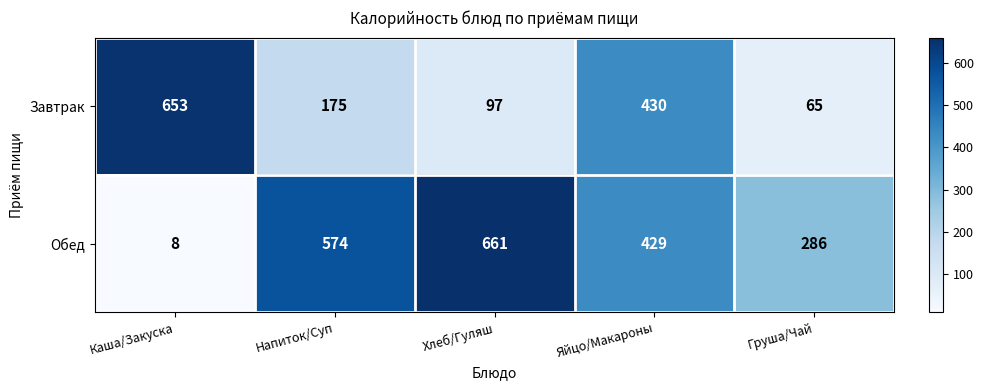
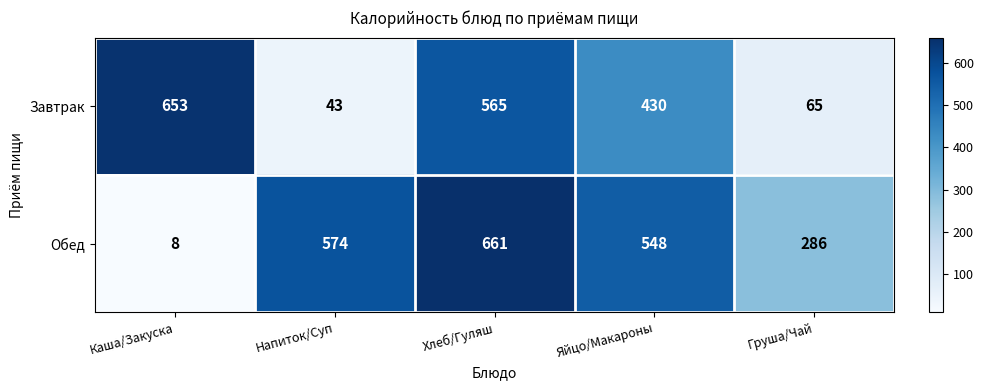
  {
    "Завтрак": {
      "Каша/Закуска": 653,
-     "Напиток/Суп": 175,
-     "Хлеб/Гуляш": 97,
+     "Напиток/Суп": 43,
+     "Хлеб/Гуляш": 565,
      "Яйцо/Макароны": 430,
      "Груша/Чай": 65
    },
    "Обед": {
      "Каша/Закуска": 8,
      "Напиток/Суп": 574,
      "Хлеб/Гуляш": 661,
-     "Яйцо/Макароны": 429,
+     "Яйцо/Макароны": 548,
      "Груша/Чай": 286
    }
  }
